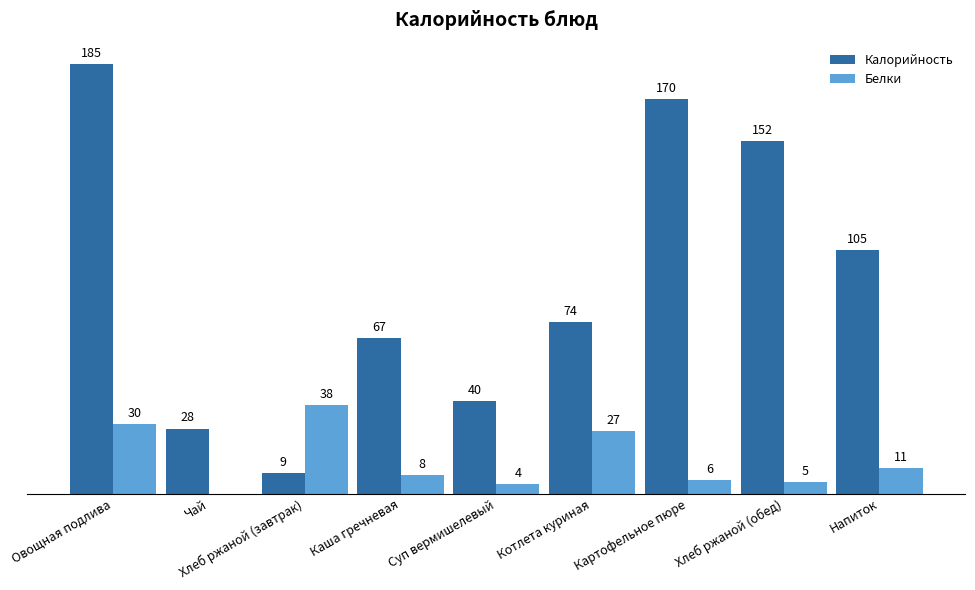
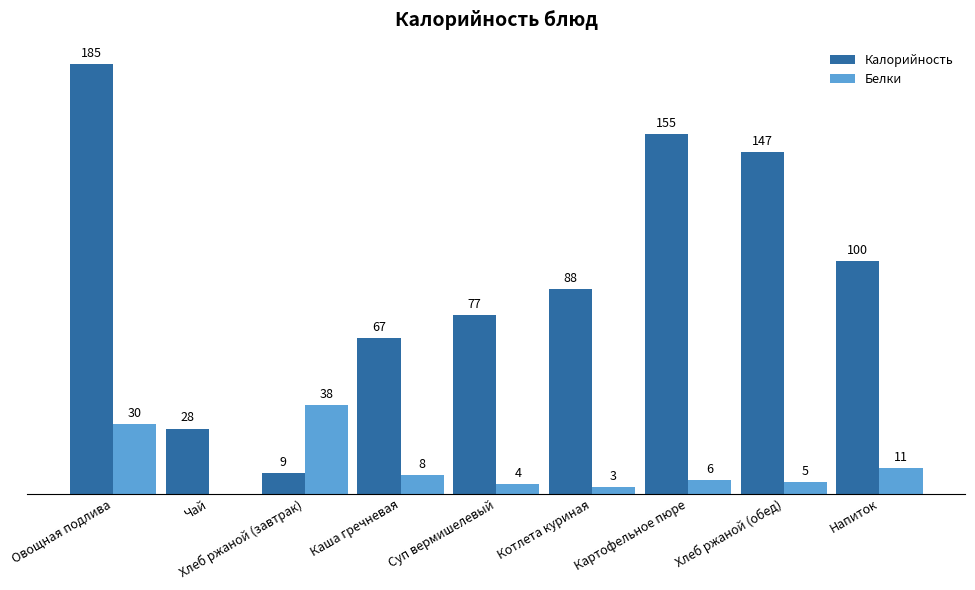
  {
    "Калорийность": {
      "Овощная подлива": 185,
      "Чай": 28,
      "Хлеб ржаной (завтрак)": 9,
      "Каша гречневая": 67,
-     "Суп вермишелевый": 40,
-     "Котлета куриная": 74,
-     "Картофельное пюре": 170,
-     "Хлеб ржаной (обед)": 152,
-     "Напиток": 105
+     "Суп вермишелевый": 77,
+     "Котлета куриная": 88,
+     "Картофельное пюре": 155,
+     "Хлеб ржаной (обед)": 147,
+     "Напиток": 100
    },
    "Белки": {
      "Овощная подлива": 30,
      "Хлеб ржаной (завтрак)": 38,
      "Каша гречневая": 8,
      "Суп вермишелевый": 4,
-     "Котлета куриная": 27,
+     "Котлета куриная": 3,
      "Картофельное пюре": 6,
      "Хлеб ржаной (обед)": 5,
      "Напиток": 11
    }
  }
